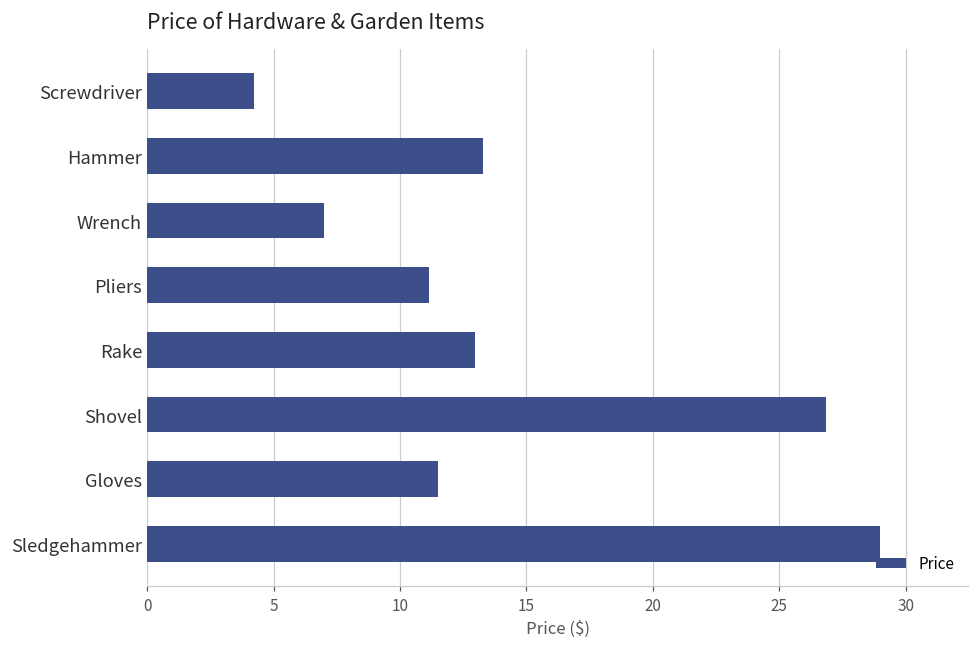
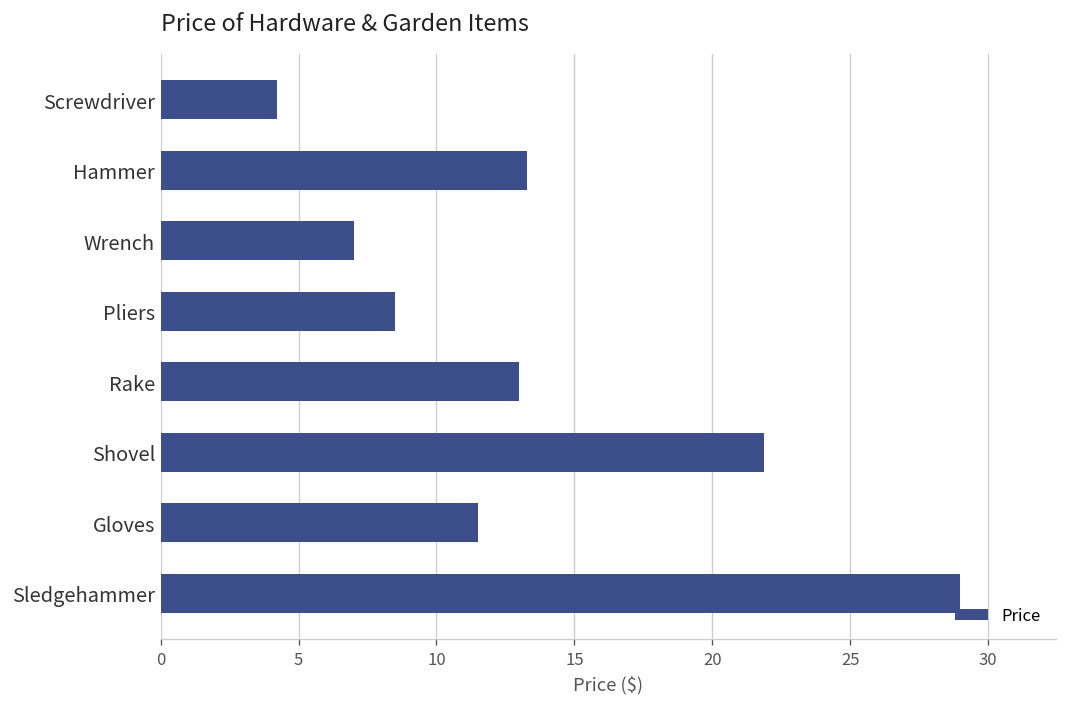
  {
    "Screwdriver": 4.2,
    "Hammer": 13.3,
    "Wrench": 7.0,
-   "Pliers": 11.2,
+   "Pliers": 8.5,
    "Rake": 13.0,
-   "Shovel": 26.9,
+   "Shovel": 21.9,
    "Gloves": 11.5,
    "Sledgehammer": 29.0
  }
